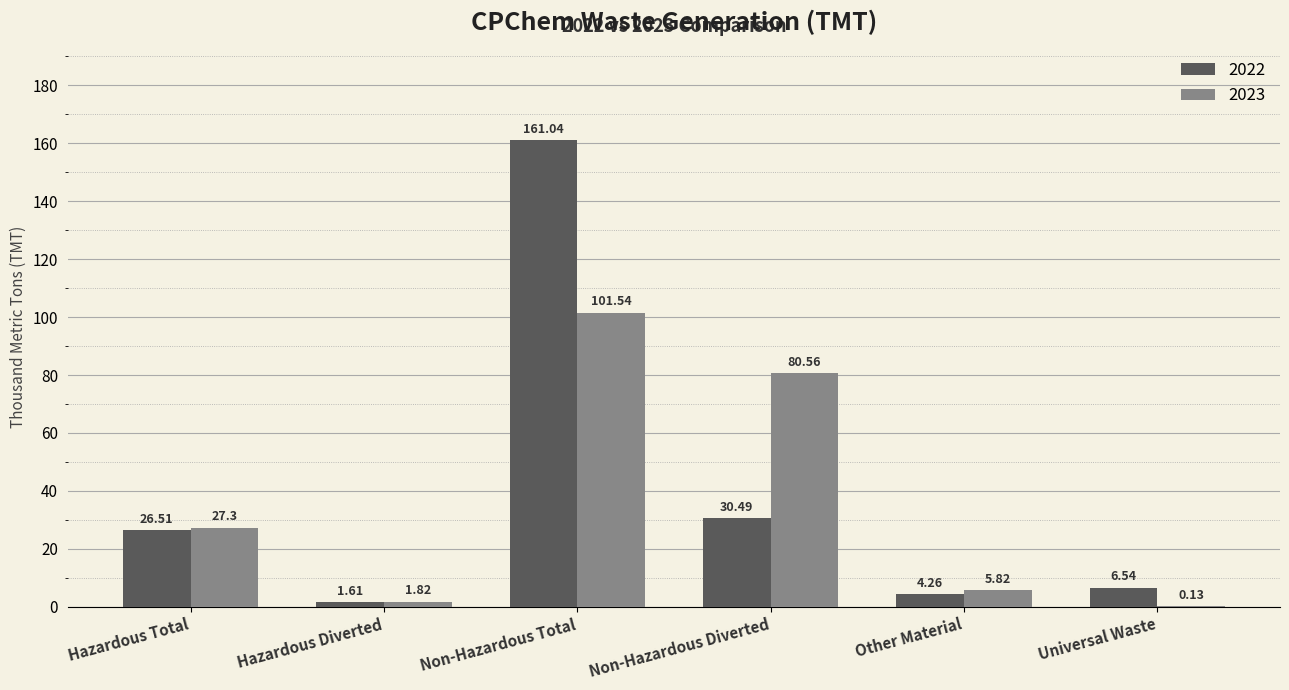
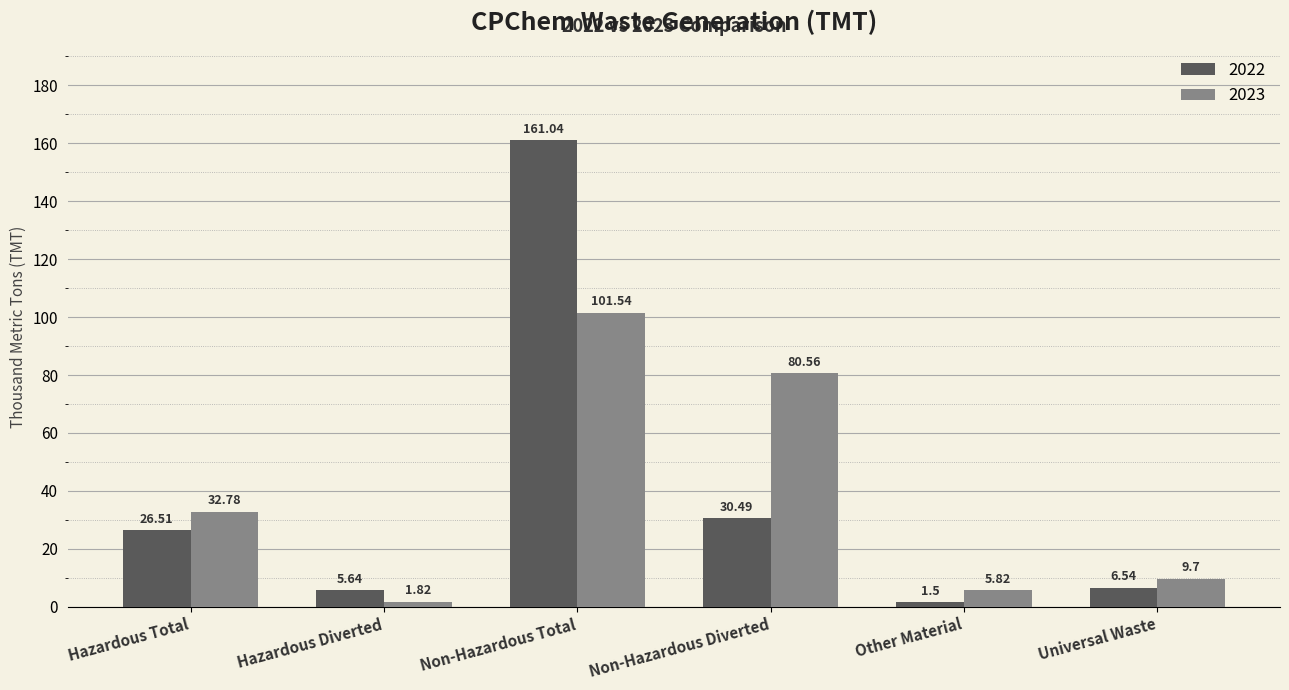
  {
    "2022": {
      "Hazardous Total": 26.51,
-     "Hazardous Diverted": 1.61,
+     "Hazardous Diverted": 5.64,
      "Non-Hazardous Total": 161.04,
      "Non-Hazardous Diverted": 30.49,
-     "Other Material": 4.26,
+     "Other Material": 1.5,
      "Universal Waste": 6.54
    },
    "2023": {
-     "Hazardous Total": 27.3,
+     "Hazardous Total": 32.78,
      "Hazardous Diverted": 1.82,
      "Non-Hazardous Total": 101.54,
      "Non-Hazardous Diverted": 80.56,
      "Other Material": 5.82,
-     "Universal Waste": 0.13
+     "Universal Waste": 9.7
    }
  }
